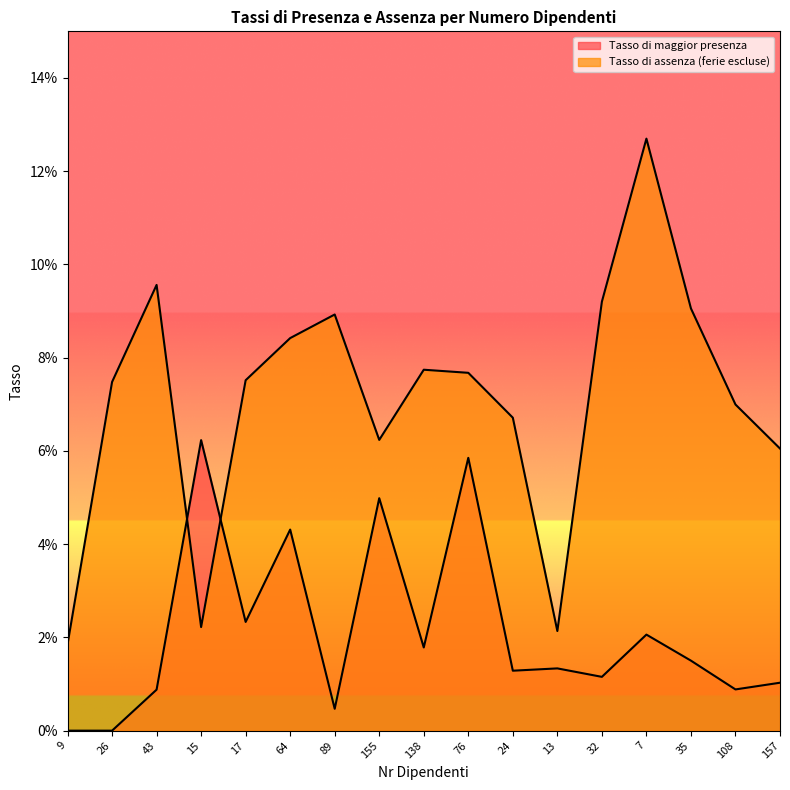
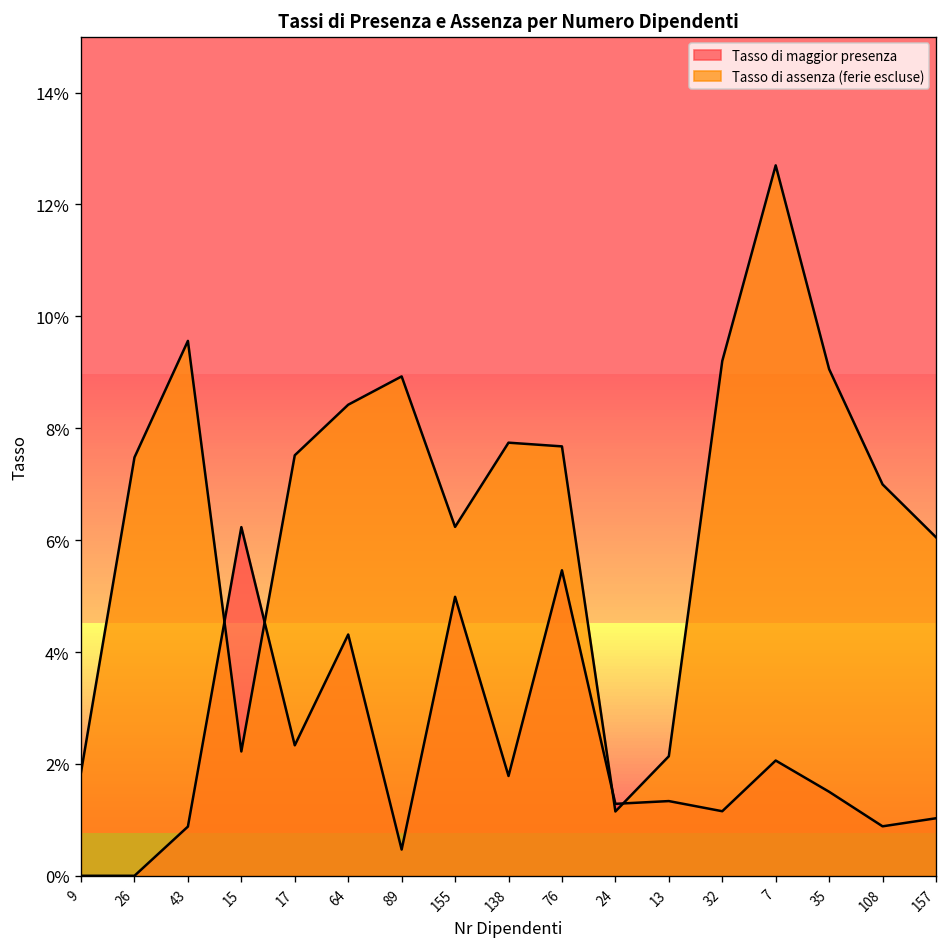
  {
    "Tasso di maggior presenza": {
      "9": "0.0%",
      "26": "0.0%",
      "43": "0.9%",
      "15": "6.2%",
      "17": "2.3%",
      "64": "4.3%",
      "89": "0.5%",
      "155": "5.0%",
      "138": "1.8%",
-     "76": "5.9%",
+     "76": "5.5%",
      "24": "1.3%",
      "13": "1.3%",
      "32": "1.2%",
      "7": "2.1%",
      "35": "1.5%",
      "108": "0.9%",
      "157": "1.0%"
    },
    "Tasso di assenza (ferie escluse)": {
      "9": "1.9%",
      "26": "7.5%",
      "43": "9.6%",
      "15": "2.2%",
      "17": "7.5%",
      "64": "8.4%",
      "89": "8.9%",
      "155": "6.2%",
      "138": "7.7%",
      "76": "7.7%",
-     "24": "6.7%",
+     "24": "1.1%",
      "13": "2.1%",
      "32": "9.2%",
      "7": "12.7%",
      "35": "9.1%",
      "108": "7.0%",
      "157": "6.1%"
    }
  }
